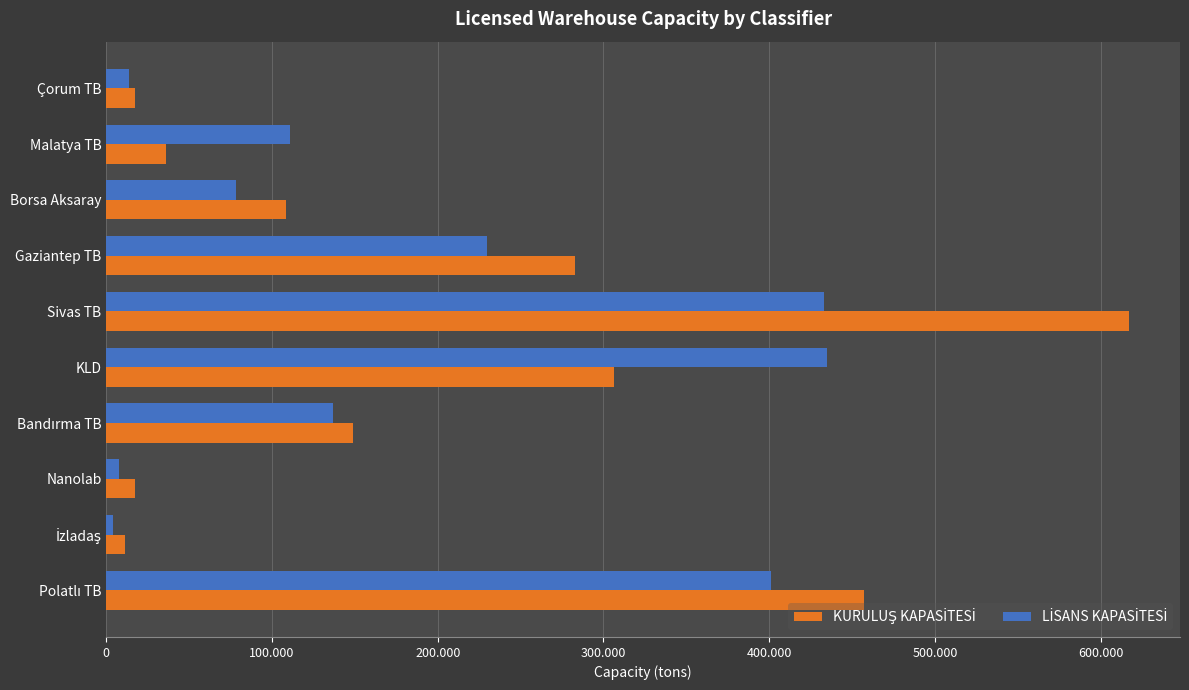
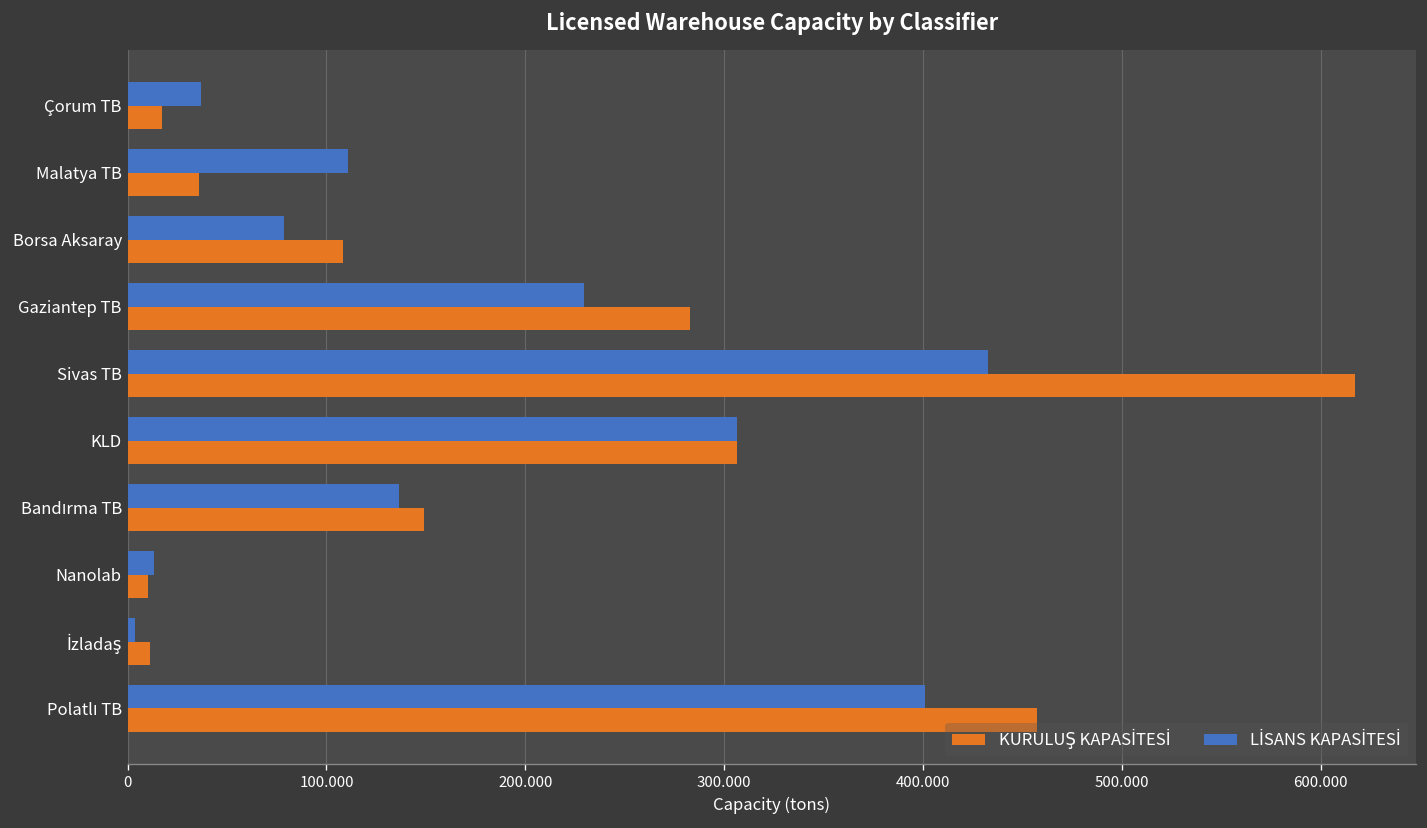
  {
    "KURULUŞ KAPASİTESİ": {
      "Çorum TB": 18,
      "Malatya TB": 36,
      "Borsa Aksaray": 108,
      "Gaziantep TB": 283,
      "Sivas TB": 617,
      "KLD": 307,
      "Bandırma TB": 149,
-     "Nanolab": 18,
+     "Nanolab": 10,
      "İzladaş": 11,
      "Polatlı TB": 457
    },
    "LİSANS KAPASİTESİ": {
-     "Çorum TB": 14,
+     "Çorum TB": 37,
      "Malatya TB": 111,
      "Borsa Aksaray": 78,
      "Gaziantep TB": 230,
      "Sivas TB": 433,
-     "KLD": 435,
+     "KLD": 307,
      "Bandırma TB": 137,
-     "Nanolab": 8,
+     "Nanolab": 14,
      "İzladaş": 4,
      "Polatlı TB": 401
    }
  }
